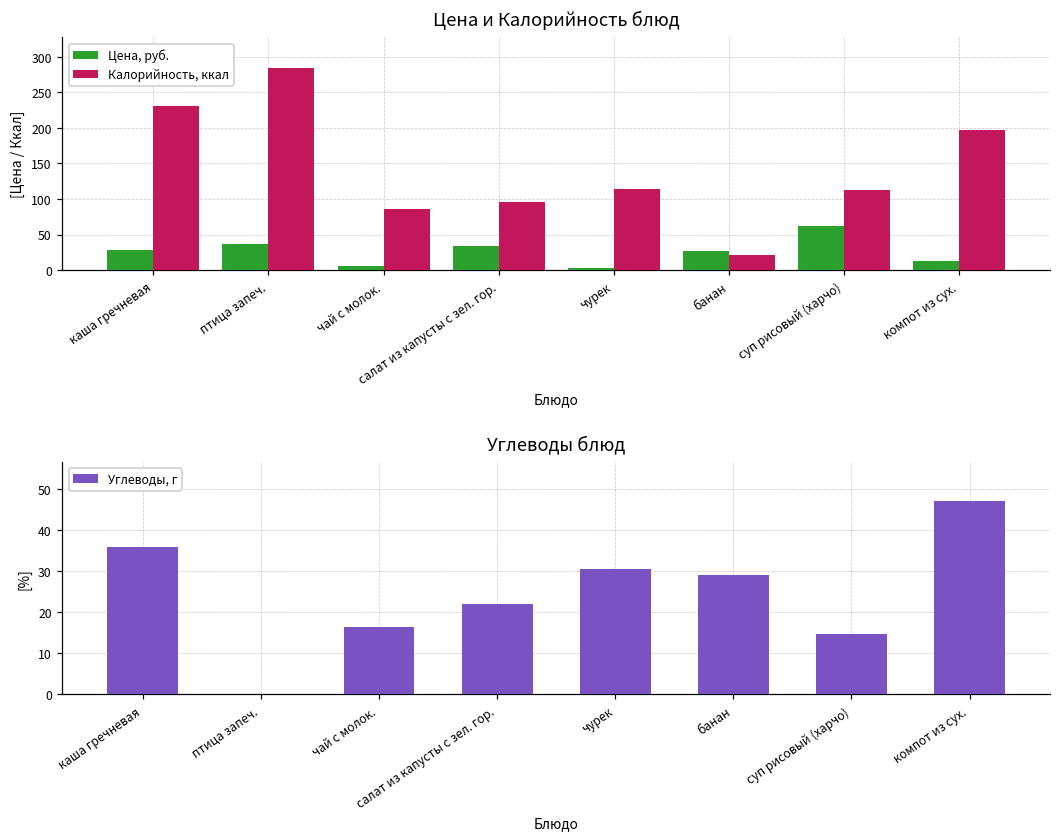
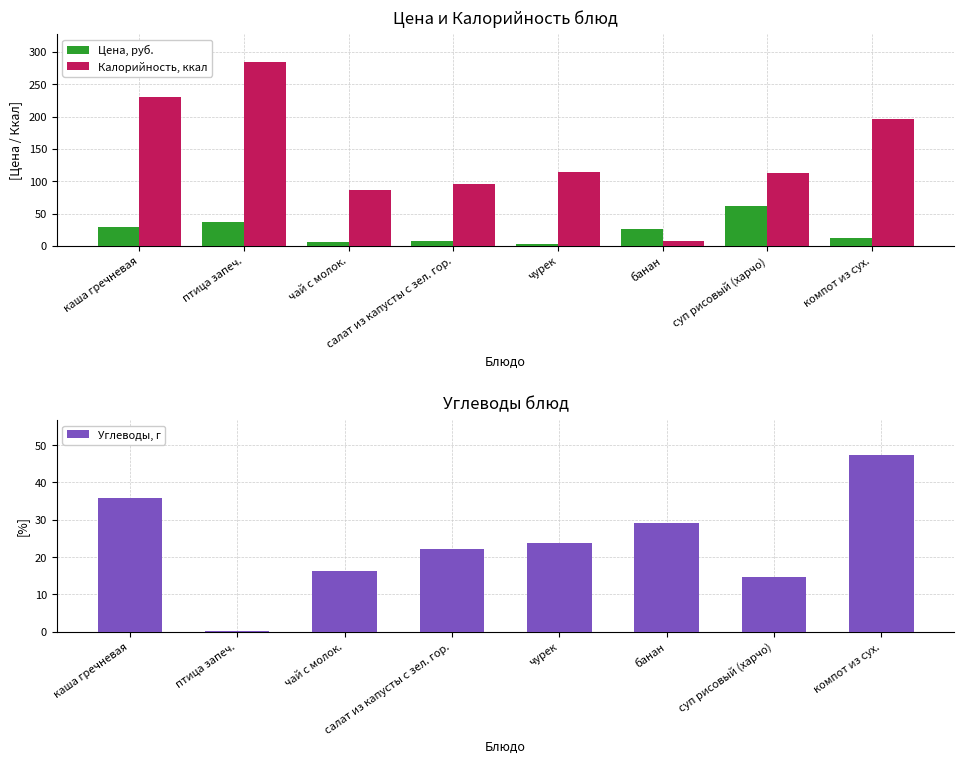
  {
    "Цена и Калорийность блюд": {
      "Цена, руб.": {
        "каша гречневая": 30,
        "птица запеч.": 40,
        "чай с молок.": 10,
-       "салат из капусты с зел. гор.": 30,
+       "салат из капусты с зел. гор.": 10,
        "банан": 30,
        "суп рисовый (харчо)": 60,
        "компот из сух.": 10
      },
      "Калорийность, ккал": {
        "каша гречневая": 230,
        "птица запеч.": 280,
        "чай с молок.": 90,
        "салат из капусты с зел. гор.": 100,
        "чурек": 110,
-       "банан": 20,
+       "банан": 10,
        "суп рисовый (харчо)": 110,
        "компот из сух.": 200
      }
    },
    "Углеводы блюд": {
      "каша гречневая": 36,
      "чай с молок.": 16,
      "салат из капусты с зел. гор.": 22,
-     "чурек": 31,
+     "чурек": 24,
      "банан": 29,
      "суп рисовый (харчо)": 15,
      "компот из сух.": 47
    }
  }
